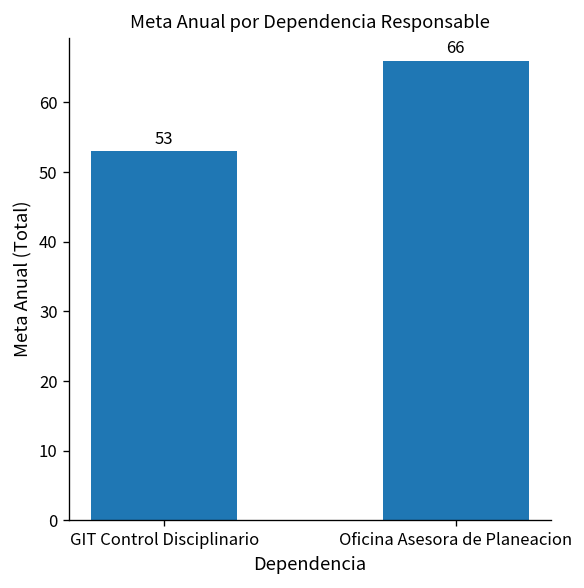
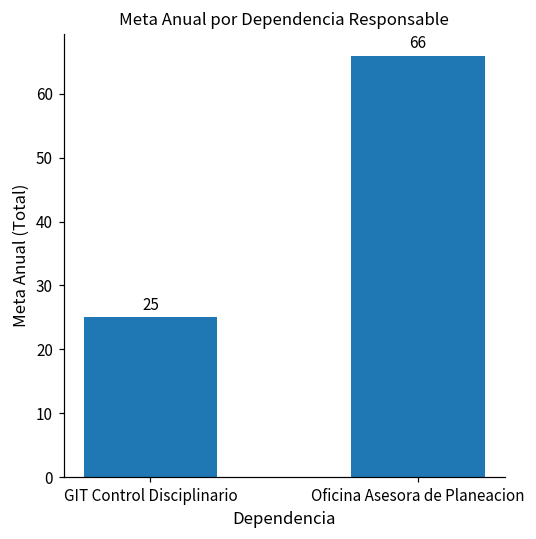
  {
-   "GIT Control Disciplinario": 53,
+   "GIT Control Disciplinario": 25,
    "Oficina Asesora de Planeacion": 66
  }
